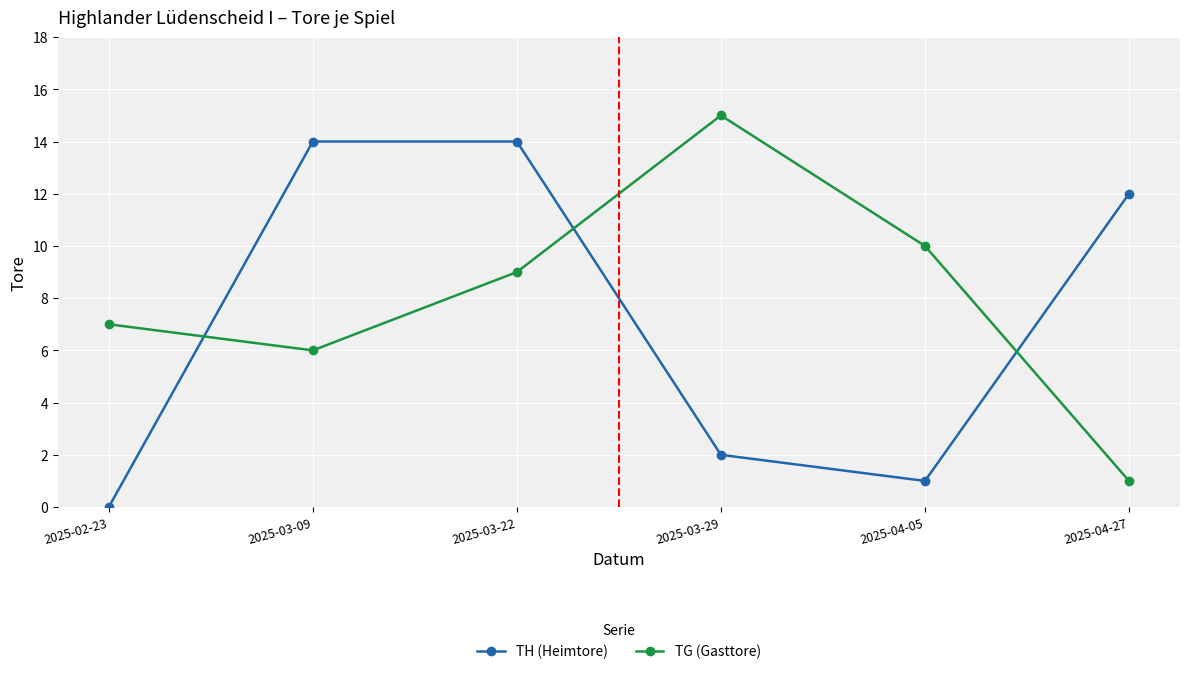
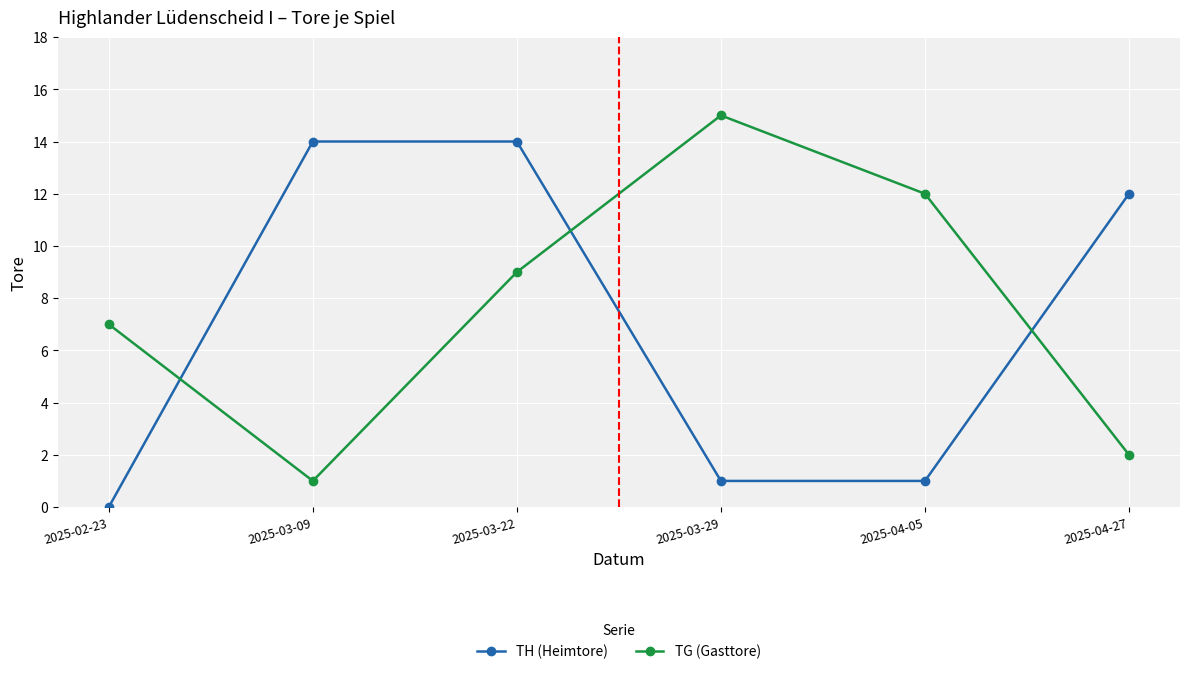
  {
    "TH (Heimtore)": {
      "2025-02-23": 0,
      "2025-03-09": 14,
      "2025-03-22": 14,
-     "2025-03-29": 2,
+     "2025-03-29": 1,
      "2025-04-05": 1,
      "2025-04-27": 12
    },
    "TG (Gasttore)": {
      "2025-02-23": 7,
-     "2025-03-09": 6,
+     "2025-03-09": 1,
      "2025-03-22": 9,
      "2025-03-29": 15,
-     "2025-04-05": 10,
-     "2025-04-27": 1
+     "2025-04-05": 12,
+     "2025-04-27": 2
    }
  }
